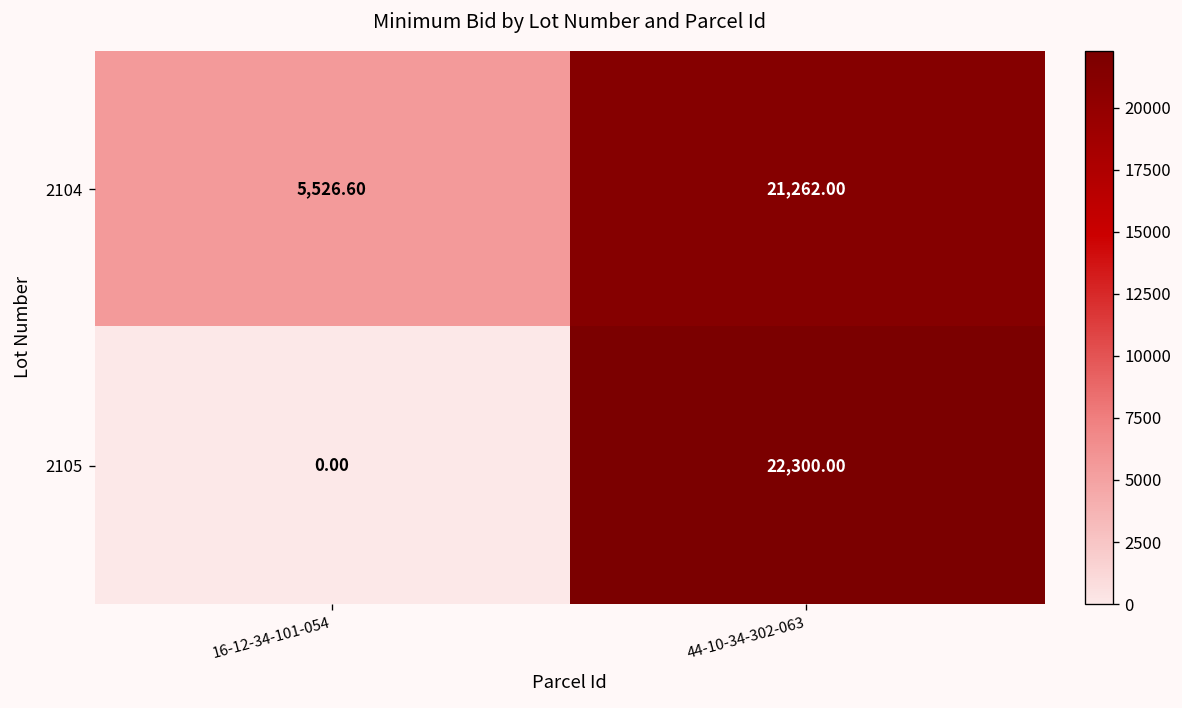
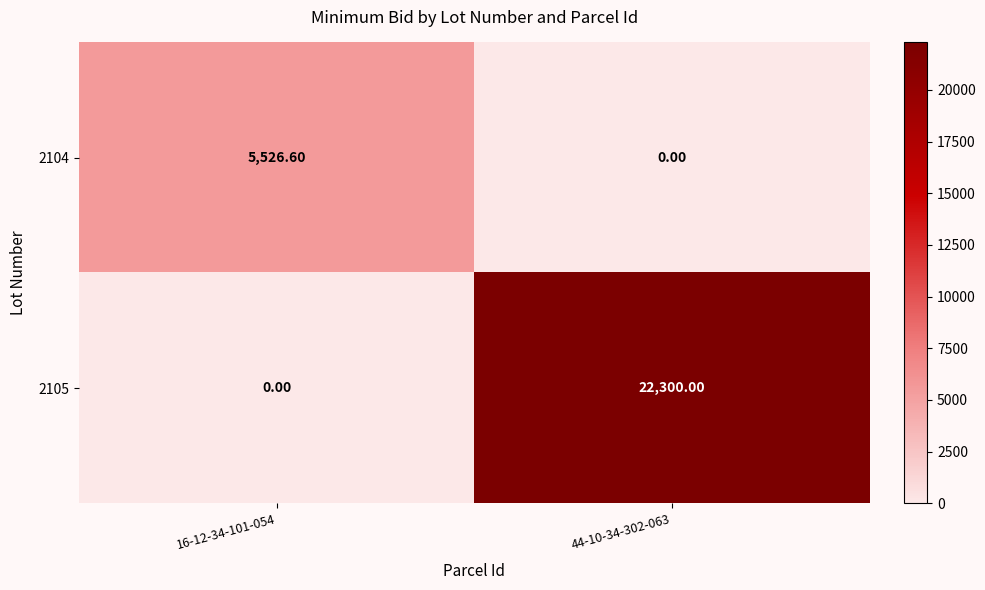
  {
    "2104": {
      "16-12-34-101-054": "5,526.60",
-     "44-10-34-302-063": "21,262.00"
+     "44-10-34-302-063": "0.00"
    },
    "2105": {
      "16-12-34-101-054": "0.00",
      "44-10-34-302-063": "22,300.00"
    }
  }
